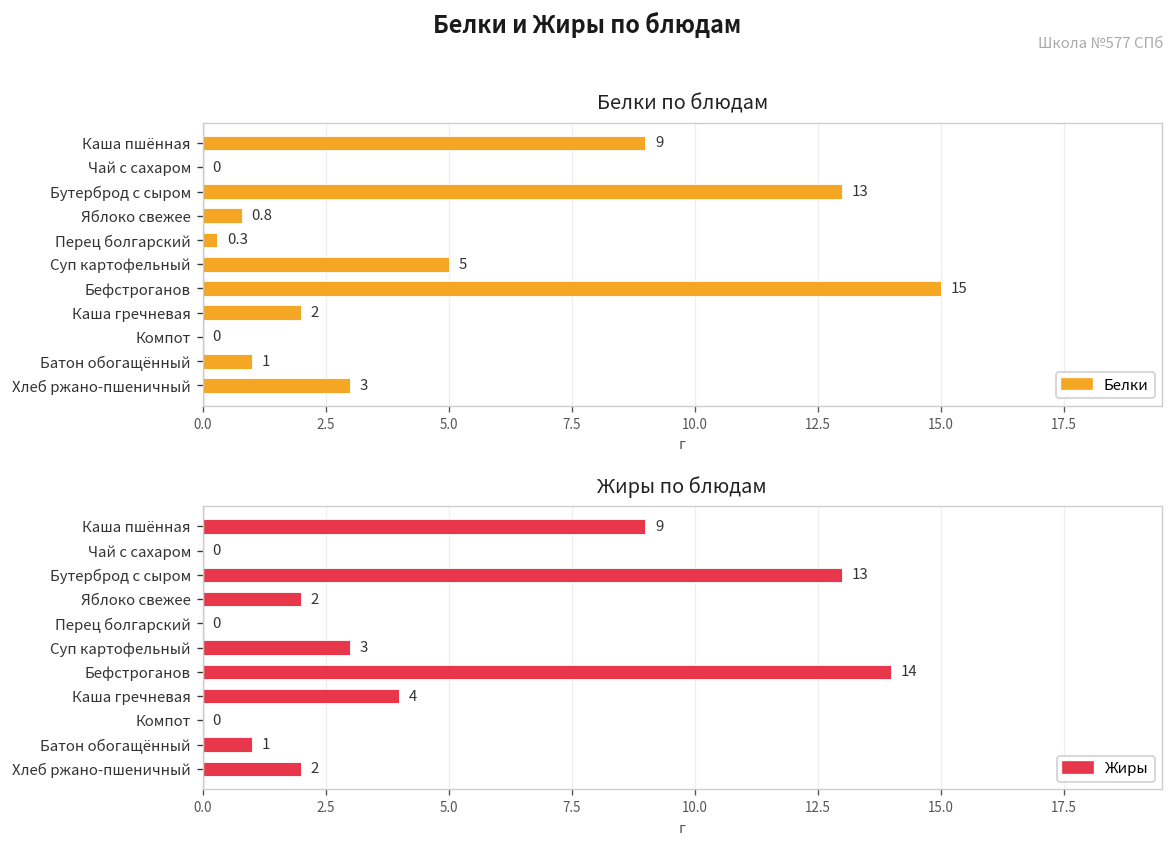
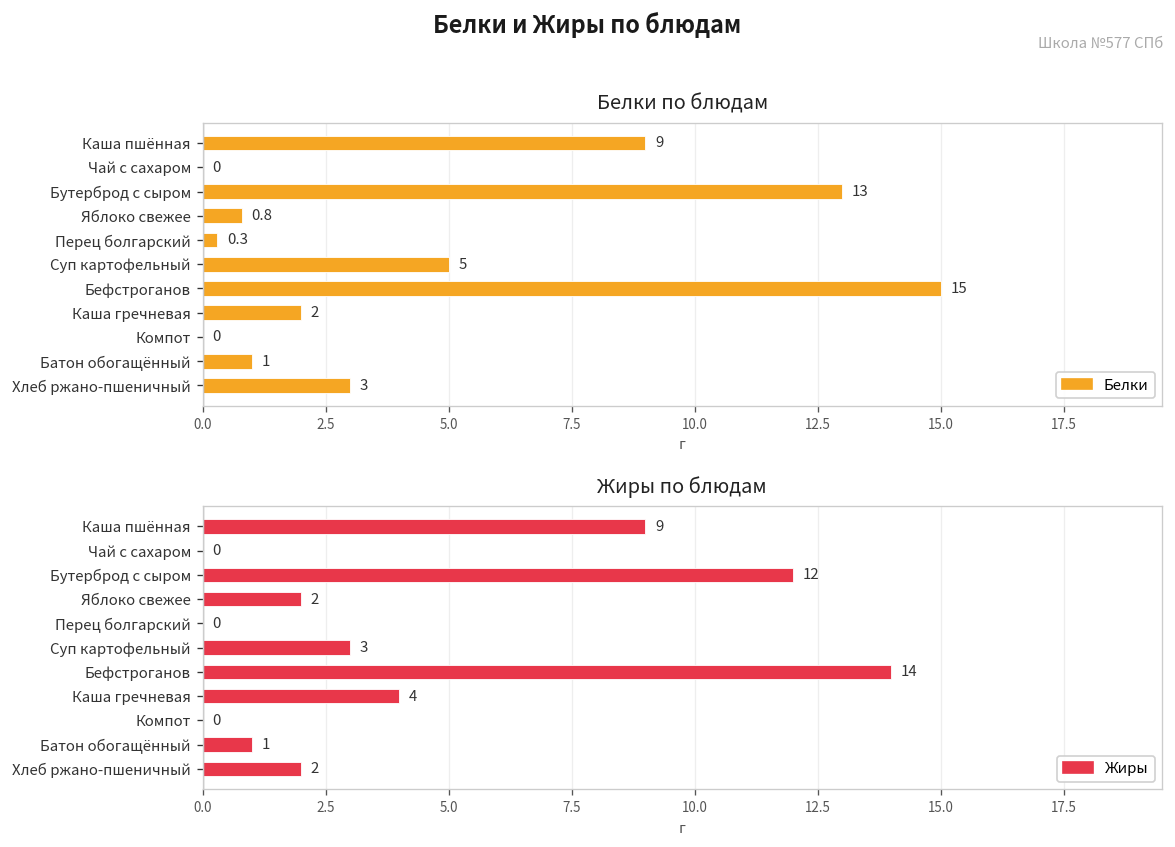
  {
    "Белки по блюдам": {
      "Каша пшённая": 9,
      "Чай с сахаром": 0,
      "Бутерброд с сыром": 13,
      "Яблоко свежее": 0.8,
      "Перец болгарский": 0.3,
      "Суп картофельный": 5,
      "Бефстроганов": 15,
      "Каша гречневая": 2,
      "Компот": 0,
      "Батон обогащённый": 1,
      "Хлеб ржано-пшеничный": 3
    },
    "Жиры по блюдам": {
      "Каша пшённая": 9,
      "Чай с сахаром": 0,
-     "Бутерброд с сыром": 13,
+     "Бутерброд с сыром": 12,
      "Яблоко свежее": 2,
      "Перец болгарский": 0,
      "Суп картофельный": 3,
      "Бефстроганов": 14,
      "Каша гречневая": 4,
      "Компот": 0,
      "Батон обогащённый": 1,
      "Хлеб ржано-пшеничный": 2
    }
  }
